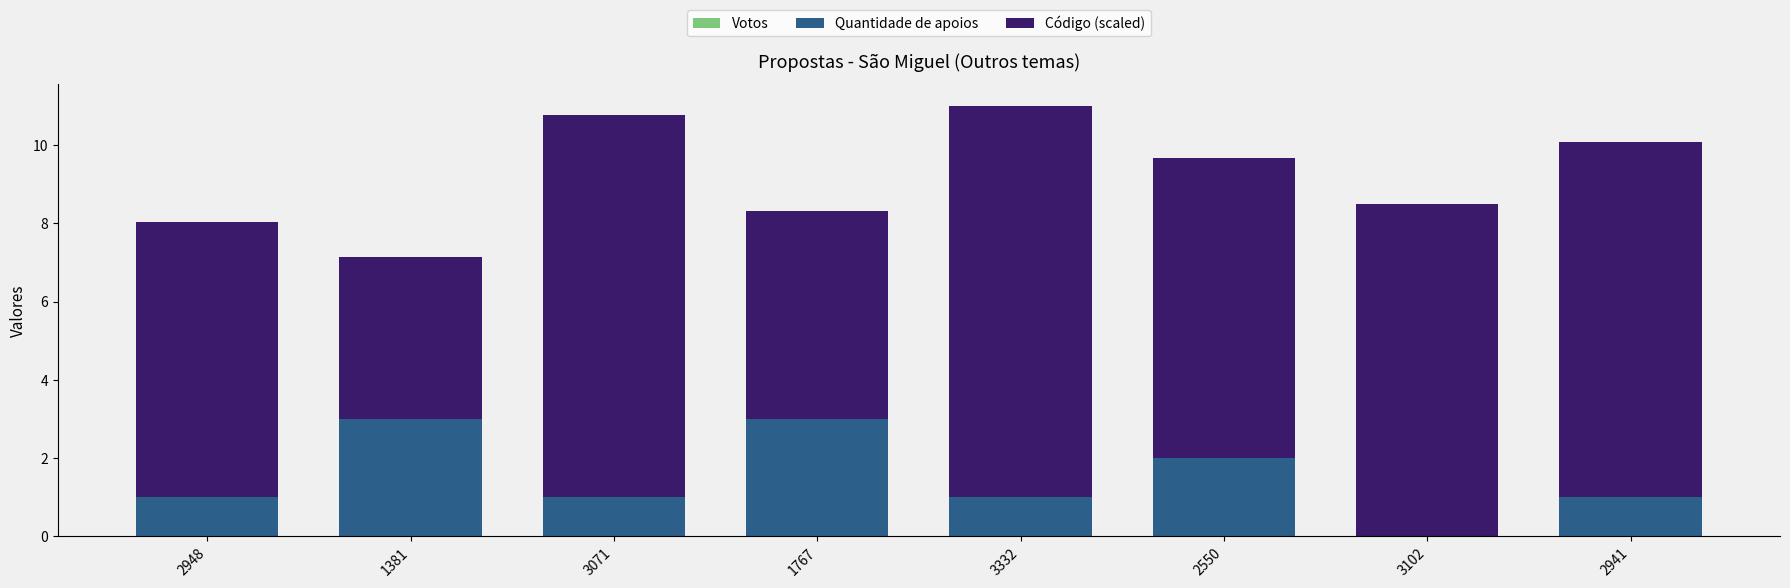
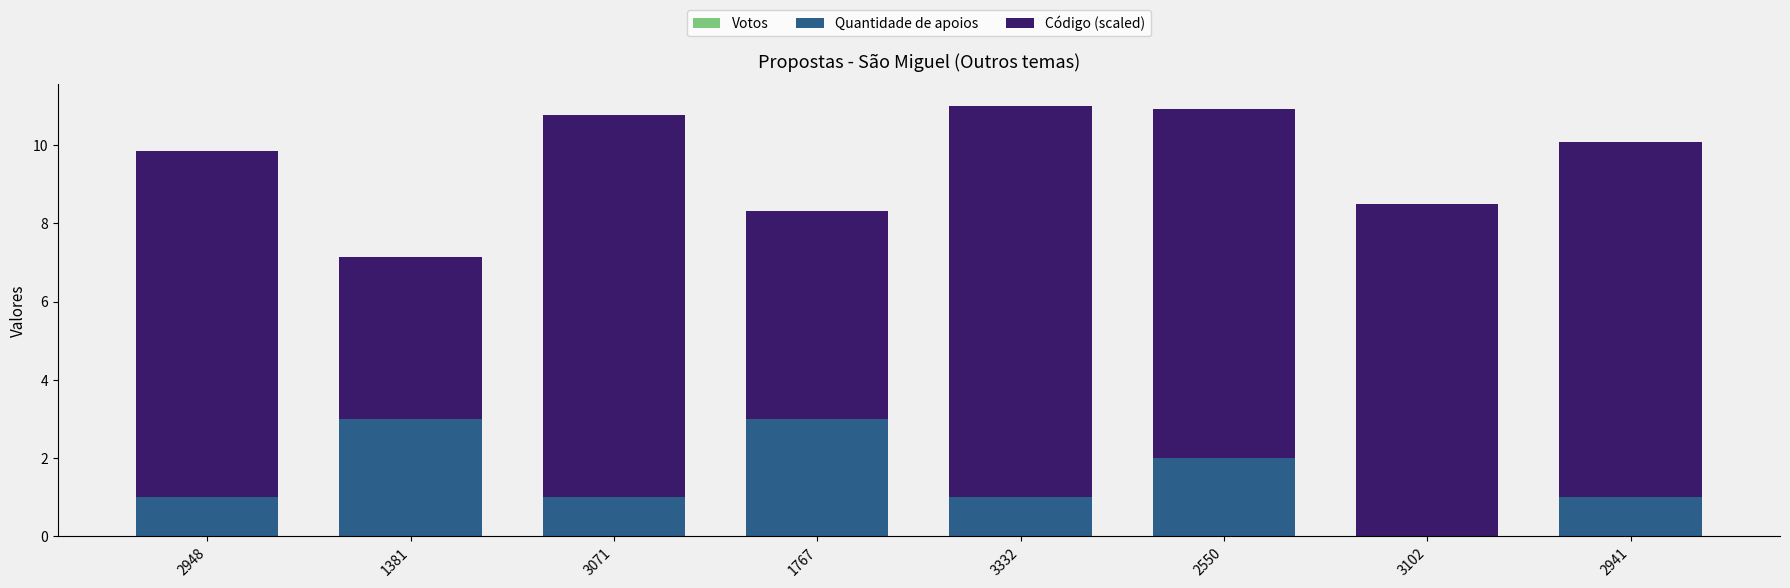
  {
    "Votos": {
      "2948": 0.0,
      "1381": 0.0,
      "3071": 0.0,
      "1767": 0.0,
      "3332": 0.0,
      "2550": 0.0,
      "3102": 0.0,
      "2941": 0.0
    },
    "Quantidade de apoios": {
      "2948": 1.0,
      "1381": 3.0,
      "3071": 1.0,
      "1767": 3.0,
      "3332": 1.0,
      "2550": 2.0,
      "3102": 0.0,
      "2941": 1.0
    },
    "Código (scaled)": {
-     "2948": 7.0,
+     "2948": 8.8,
      "1381": 4.1,
      "3071": 9.8,
      "1767": 5.3,
      "3332": 10.0,
-     "2550": 7.7,
+     "2550": 8.9,
      "3102": 8.5,
      "2941": 9.1
    }
  }
